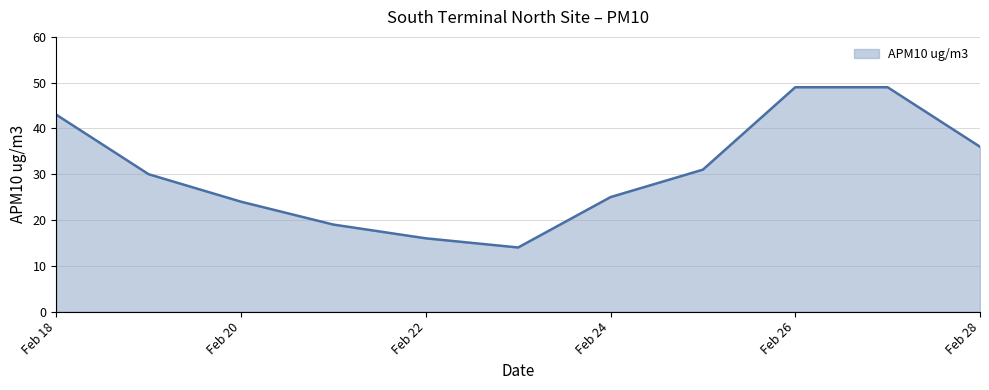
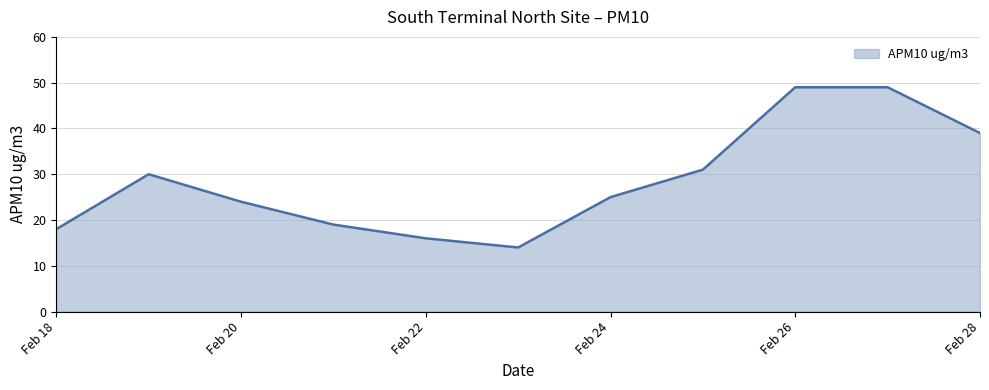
  {
-   "Feb 18": 43,
+   "Feb 18": 18,
    "Feb 20": 24,
    "Feb 22": 16,
    "Feb 24": 25,
    "Feb 26": 49,
-   "Feb 28": 36
+   "Feb 28": 39
  }
